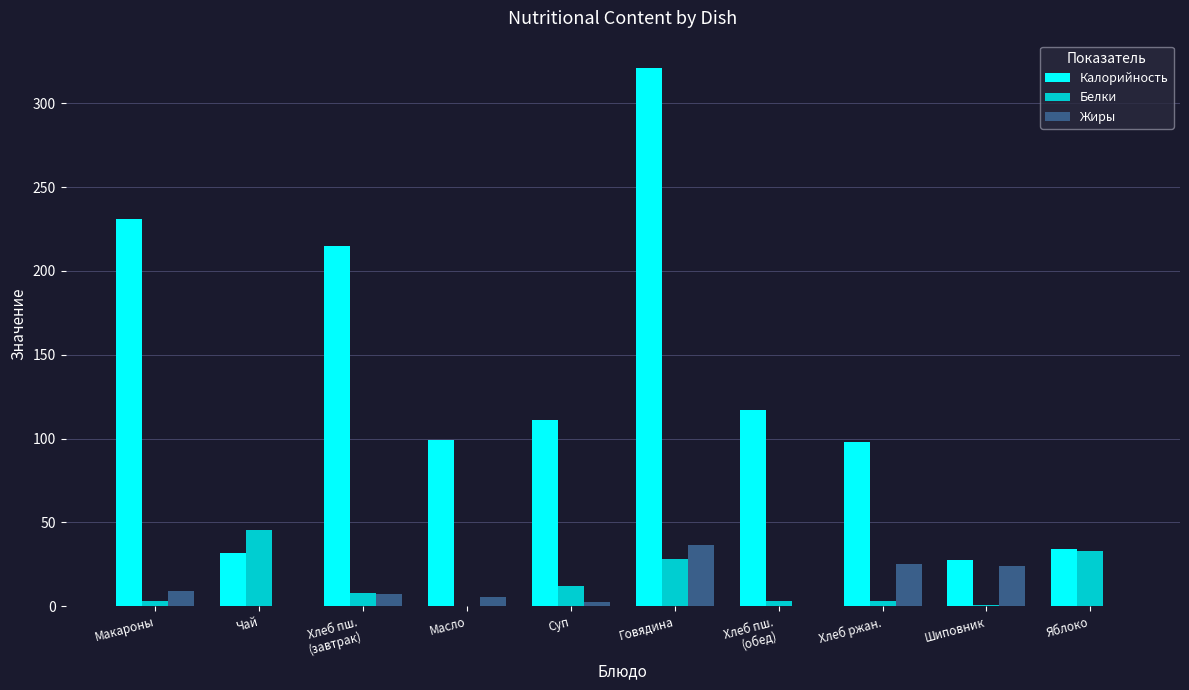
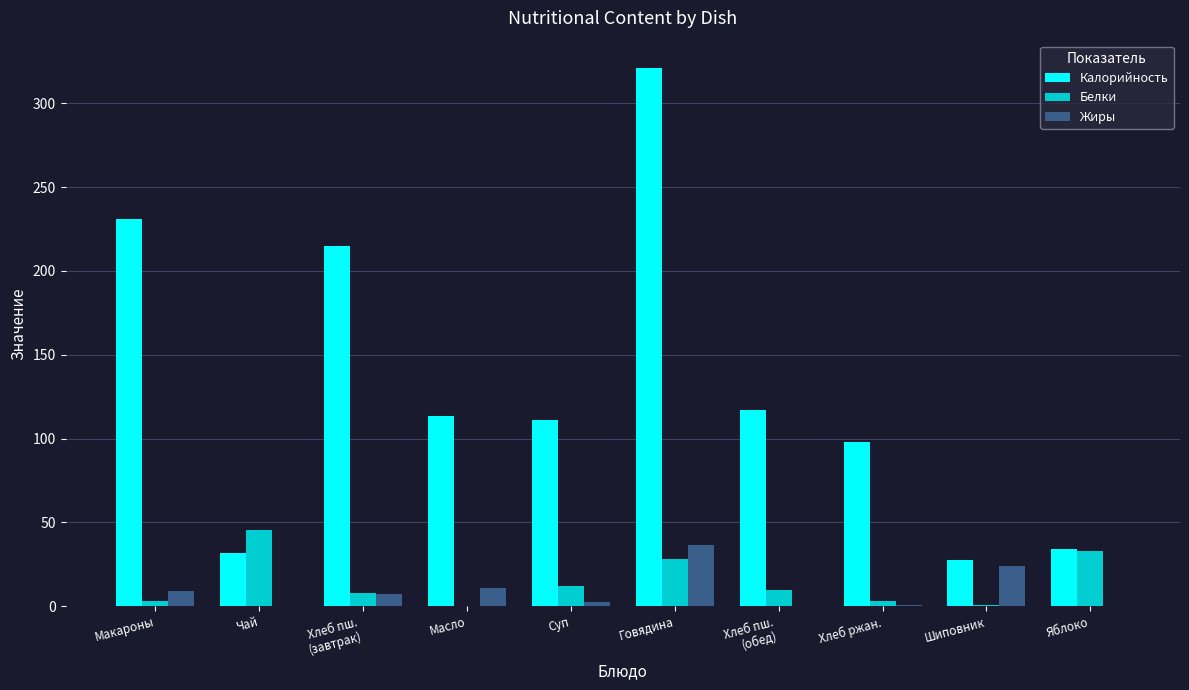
  {
    "Калорийность": {
      "Макароны": 231,
      "Чай": 32,
      "Хлеб пш. (завтрак)": 215,
-     "Масло": 99,
+     "Масло": 114,
      "Суп": 111,
      "Говядина": 321,
      "Хлеб пш. (обед)": 117,
      "Хлеб ржан.": 98,
      "Шиповник": 28,
      "Яблоко": 34
    },
    "Белки": {
      "Макароны": 3,
      "Чай": 45,
      "Хлеб пш. (завтрак)": 8,
      "Суп": 12,
      "Говядина": 28,
-     "Хлеб пш. (обед)": 3,
+     "Хлеб пш. (обед)": 10,
      "Хлеб ржан.": 3,
      "Яблоко": 33
    },
    "Жиры": {
      "Макароны": 9,
      "Хлеб пш. (завтрак)": 7,
-     "Масло": 6,
+     "Масло": 11,
      "Суп": 3,
      "Говядина": 37,
-     "Хлеб ржан.": 25,
+     "Хлеб ржан.": 1,
      "Шиповник": 24
    }
  }
